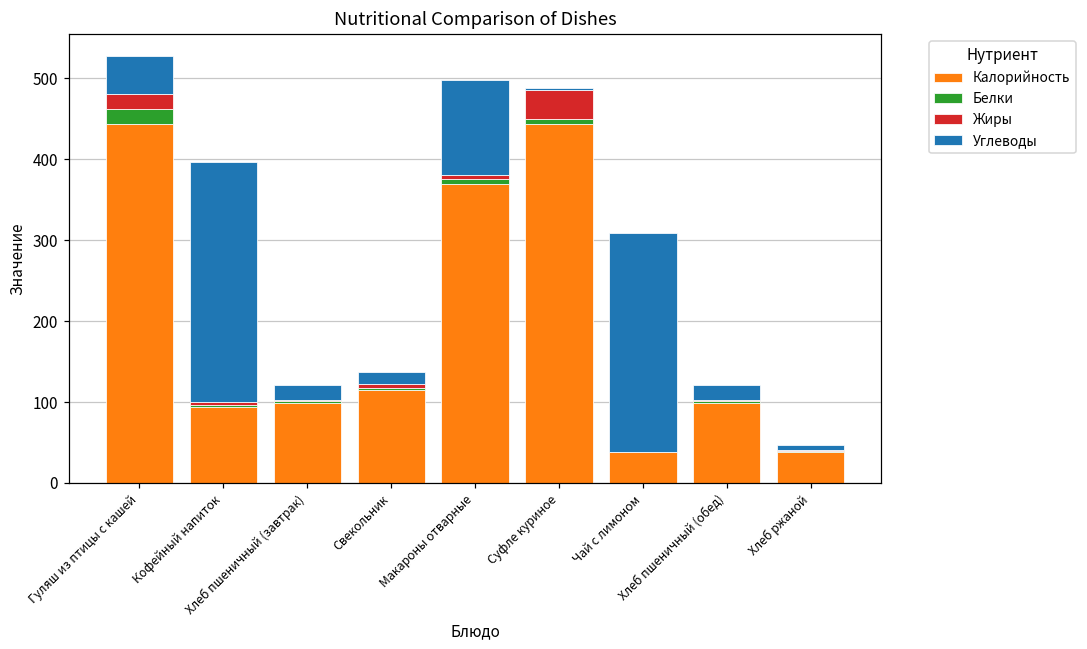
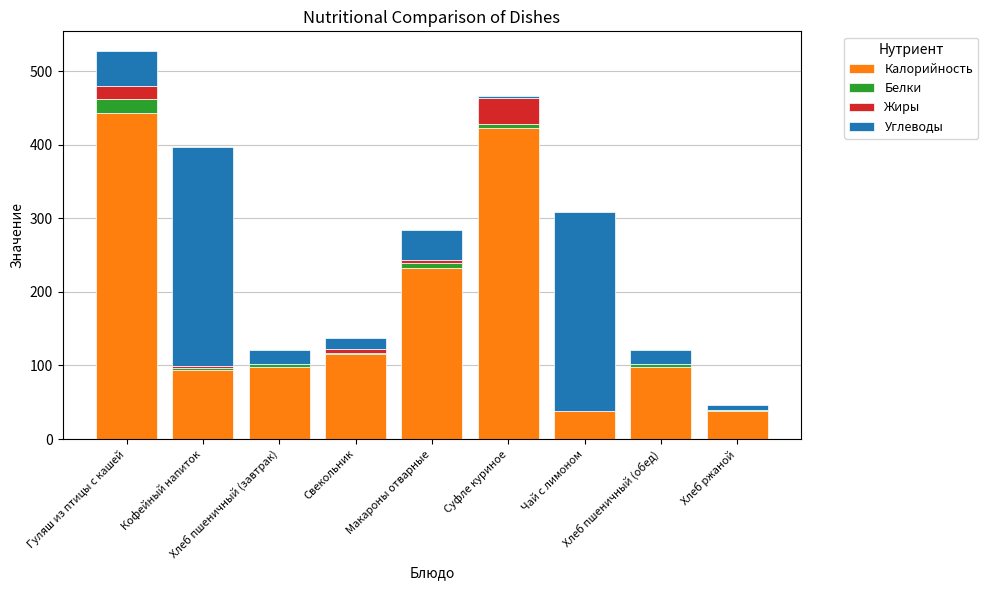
  {
    "Калорийность": {
      "Гуляш из птицы с кашей": 440,
      "Кофейный напиток": 90,
      "Хлеб пшеничный (завтрак)": 100,
      "Свекольник": 120,
-     "Макароны отварные": 370,
-     "Суфле куриное": 440,
+     "Макароны отварные": 230,
+     "Суфле куриное": 420,
      "Чай с лимоном": 40,
      "Хлеб пшеничный (обед)": 100,
      "Хлеб ржаной": 40
    },
    "Белки": {
      "Гуляш из птицы с кашей": 20,
      "Макароны отварные": 10,
      "Суфле куриное": 10
    },
    "Жиры": {
      "Гуляш из птицы с кашей": 20,
      "Свекольник": 0,
      "Макароны отварные": 0,
      "Суфле куриное": 40,
      "Чай с лимоном": 0
    },
    "Углеводы": {
      "Гуляш из птицы с кашей": 50,
      "Кофейный напиток": 300,
      "Хлеб пшеничный (завтрак)": 20,
      "Свекольник": 20,
-     "Макароны отварные": 120,
+     "Макароны отварные": 40,
      "Чай с лимоном": 270,
      "Хлеб пшеничный (обед)": 20,
      "Хлеб ржаной": 10
    }
  }
